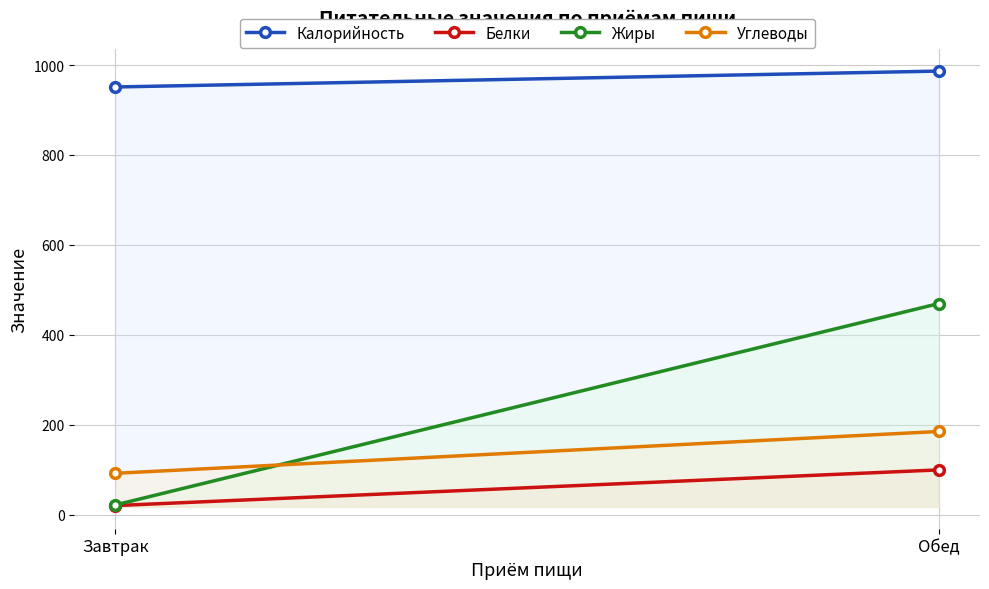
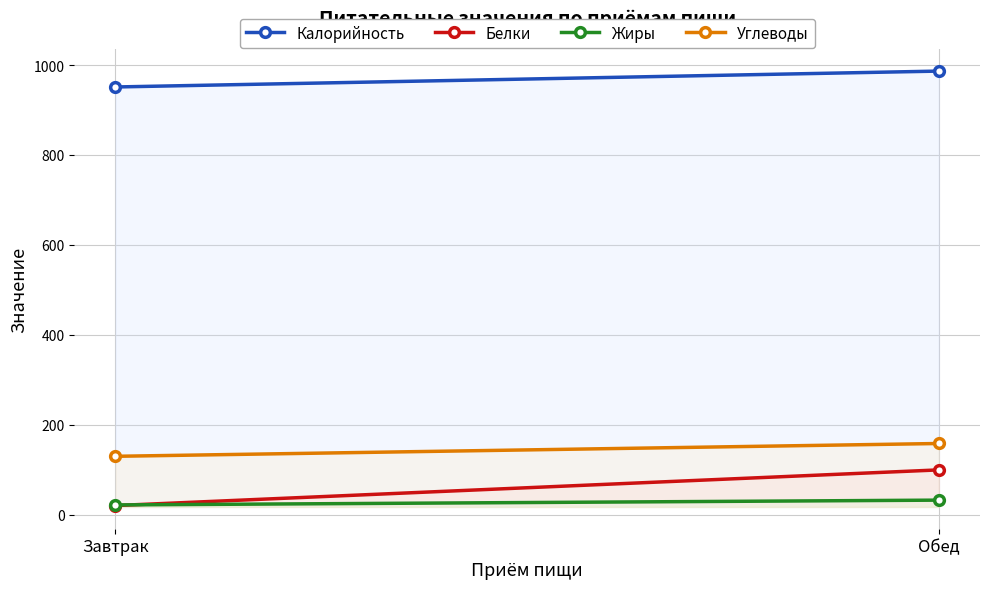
  {
    "Калорийность": {
      "Завтрак": 950,
      "Обед": 990
    },
    "Белки": {
      "Обед": 100
    },
    "Жиры": {
-     "Обед": 470
+     "Обед": 30
    },
    "Углеводы": {
-     "Завтрак": 90,
-     "Обед": 180
+     "Завтрак": 130,
+     "Обед": 160
    }
  }
